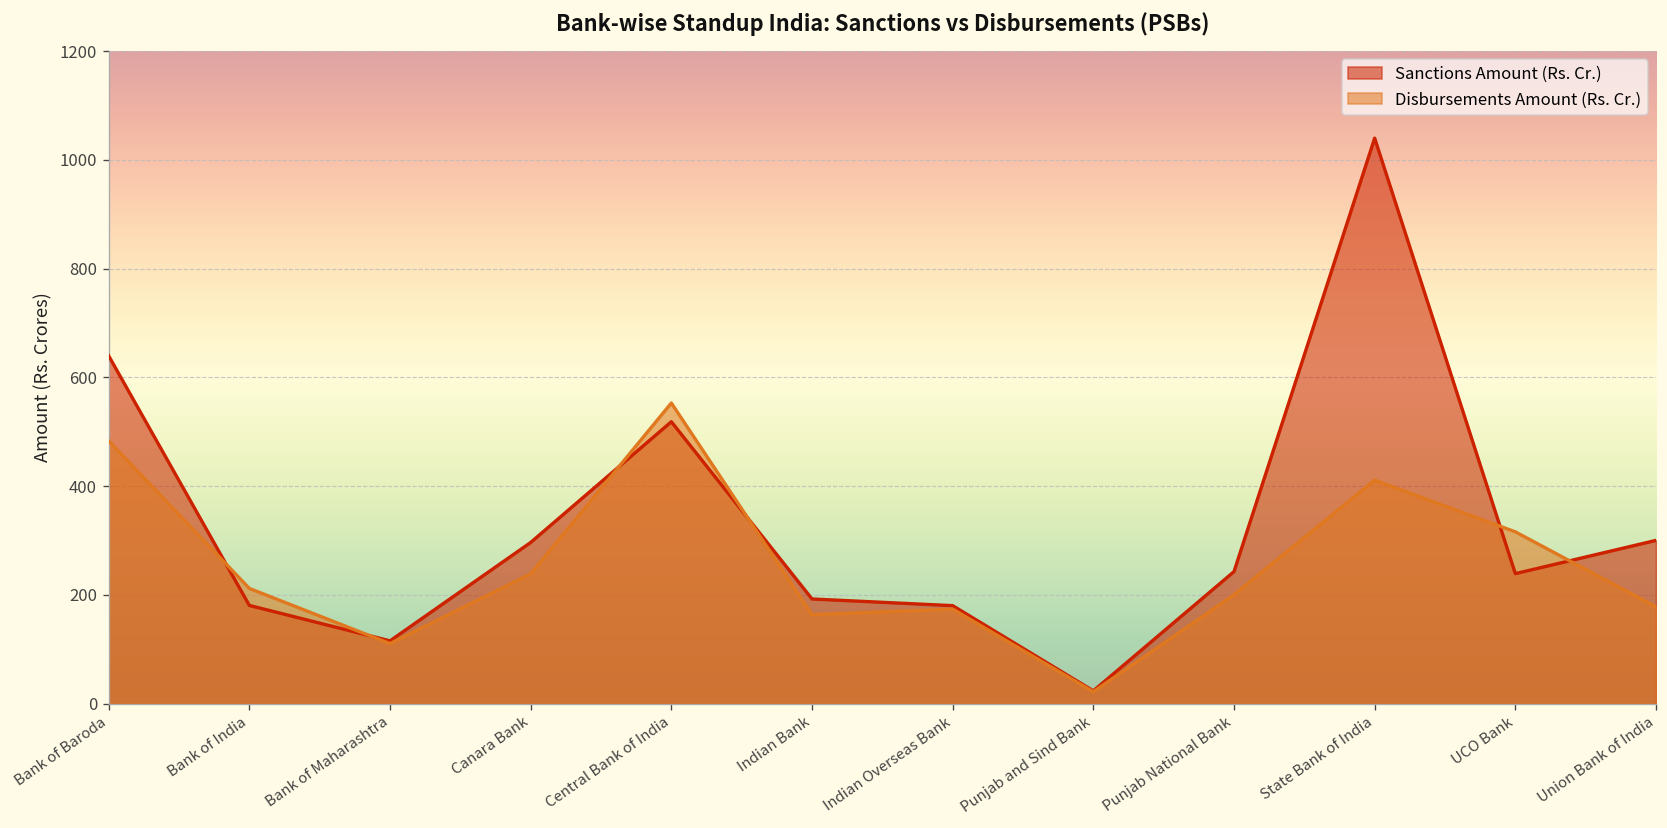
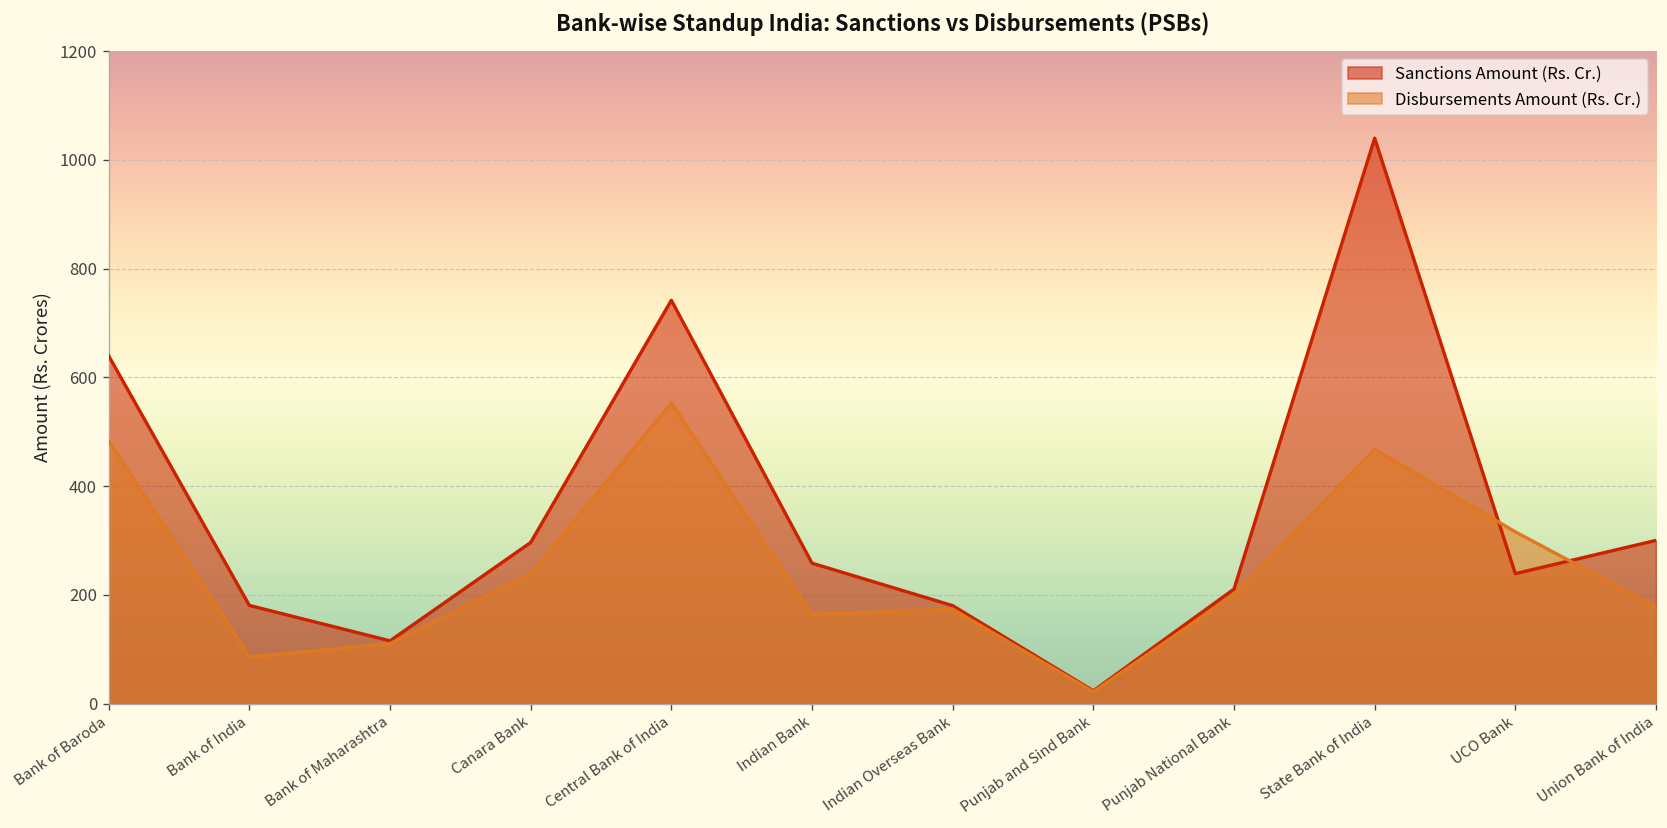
  {
    "Sanctions Amount (Rs. Cr.)": {
      "Bank of Baroda": 640,
      "Bank of India": 180,
      "Canara Bank": 300,
-     "Central Bank of India": 520,
-     "Indian Bank": 190,
+     "Central Bank of India": 740,
+     "Indian Bank": 260,
      "Indian Overseas Bank": 180,
-     "Punjab National Bank": 240,
+     "Punjab National Bank": 210,
      "State Bank of India": 1040,
      "UCO Bank": 240,
      "Union Bank of India": 300
    },
    "Disbursements Amount (Rs. Cr.)": {
      "Bank of Baroda": 480,
-     "Bank of India": 210,
+     "Bank of India": 90,
      "Canara Bank": 240,
      "Central Bank of India": 550,
      "Indian Bank": 160,
      "Indian Overseas Bank": 170,
      "Punjab National Bank": 200,
-     "State Bank of India": 410,
+     "State Bank of India": 470,
      "UCO Bank": 320,
      "Union Bank of India": 180
    }
  }
